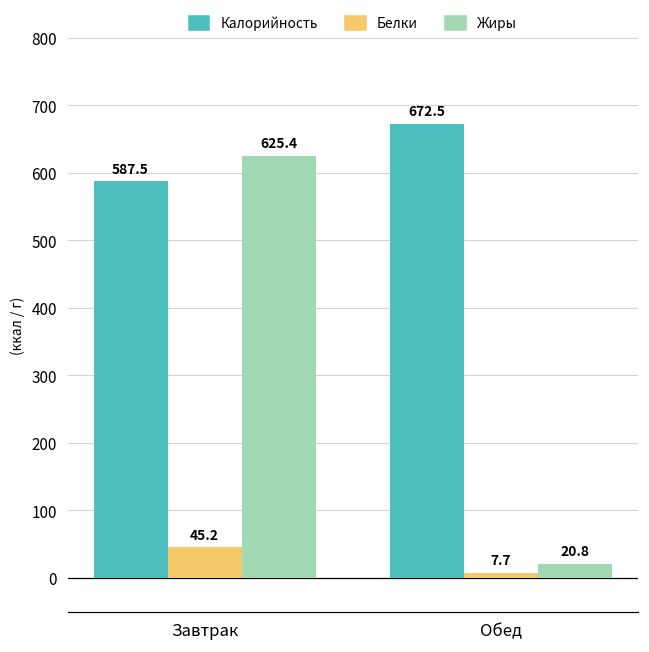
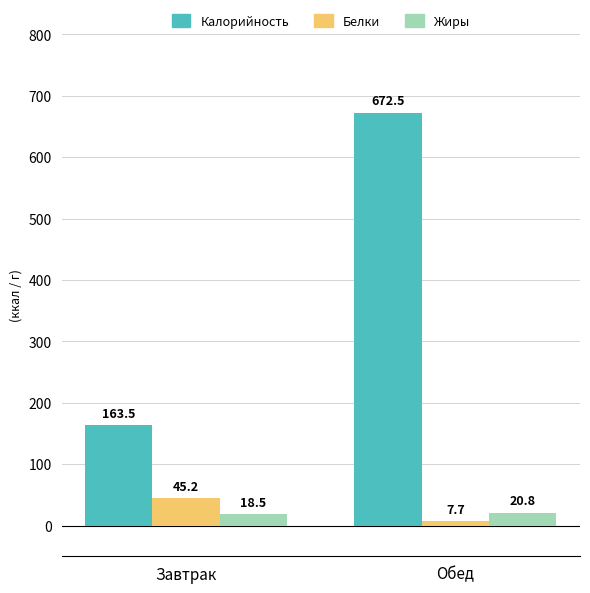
  {
    "Калорийность": {
-     "Завтрак": 587.5,
+     "Завтрак": 163.5,
      "Обед": 672.5
    },
    "Белки": {
      "Завтрак": 45.2,
      "Обед": 7.7
    },
    "Жиры": {
-     "Завтрак": 625.4,
+     "Завтрак": 18.5,
      "Обед": 20.8
    }
  }
